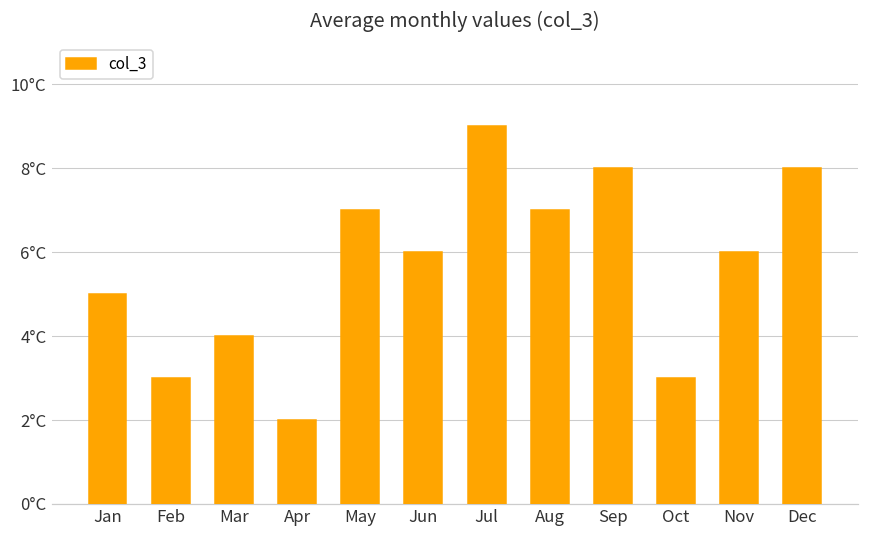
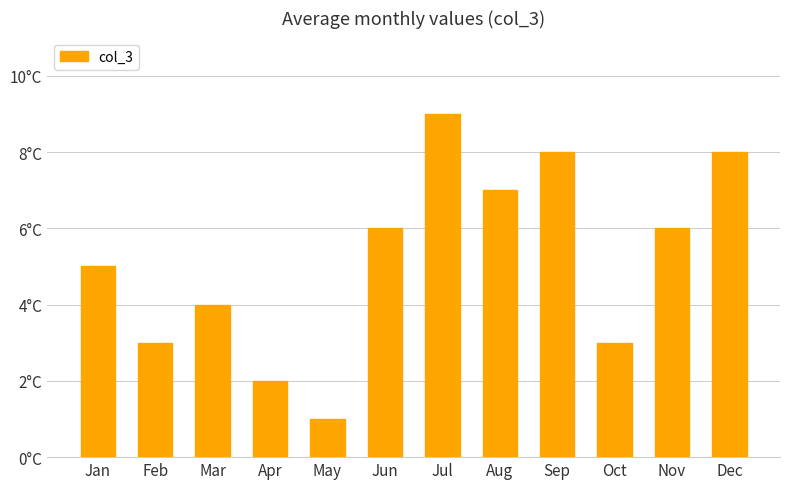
  {
    "Jan": "5°C",
    "Feb": "3°C",
    "Mar": "4°C",
    "Apr": "2°C",
-   "May": "7°C",
+   "May": "1°C",
    "Jun": "6°C",
    "Jul": "9°C",
    "Aug": "7°C",
    "Sep": "8°C",
    "Oct": "3°C",
    "Nov": "6°C",
    "Dec": "8°C"
  }
